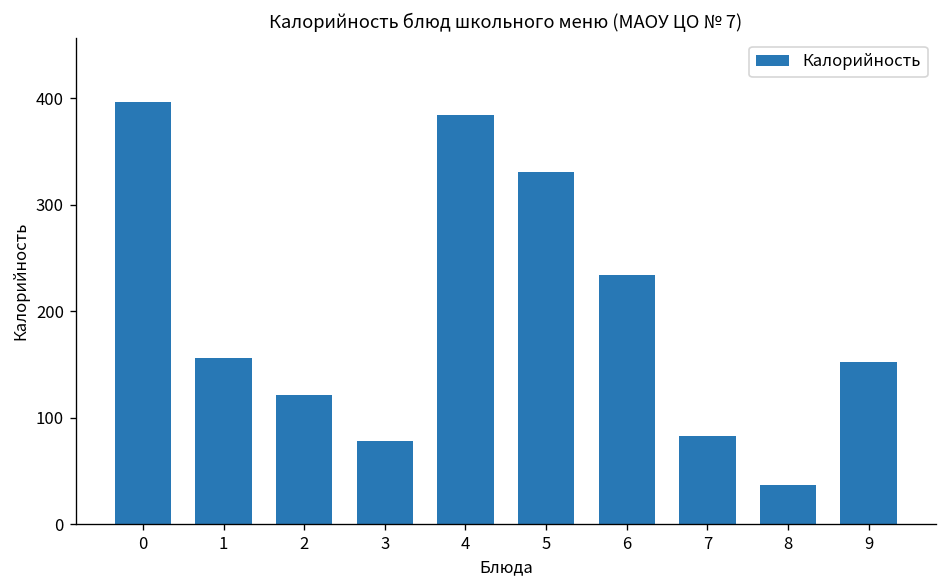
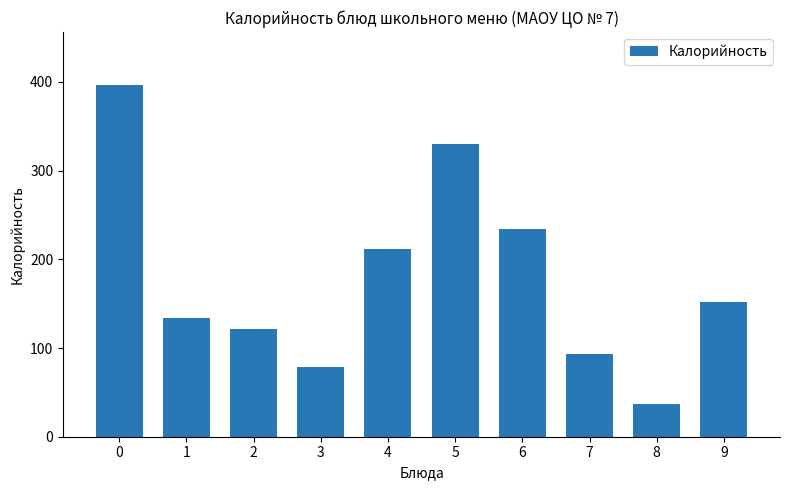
  {
    "0": 400,
-   "1": 160,
+   "1": 130,
    "2": 120,
    "3": 80,
-   "4": 380,
+   "4": 210,
    "5": 330,
    "6": 230,
-   "7": 80,
+   "7": 90,
    "8": 40,
    "9": 150
  }
